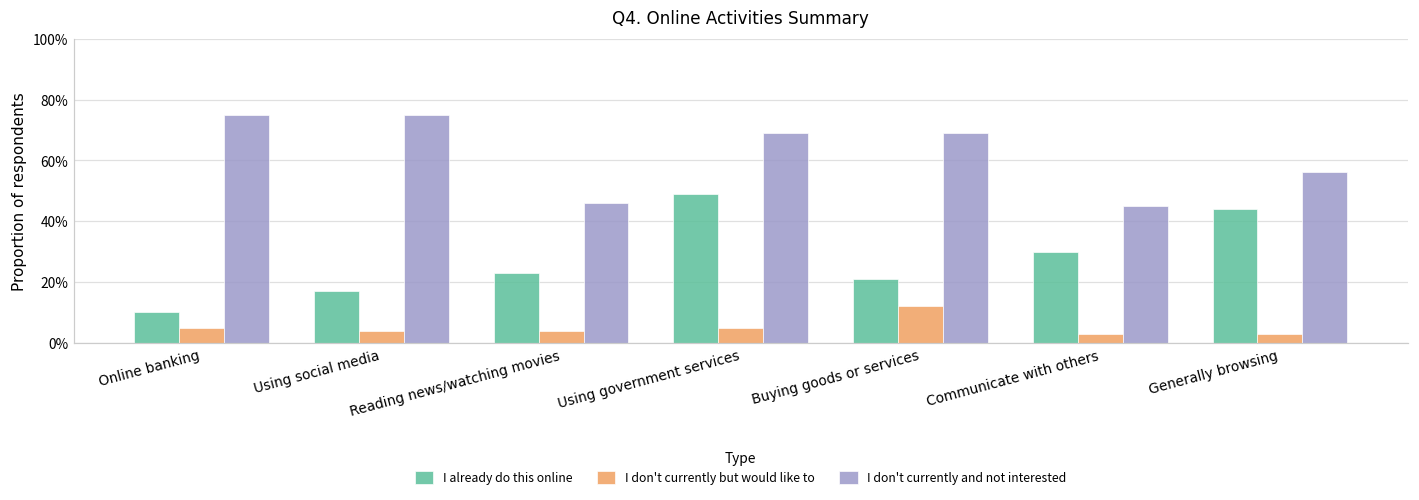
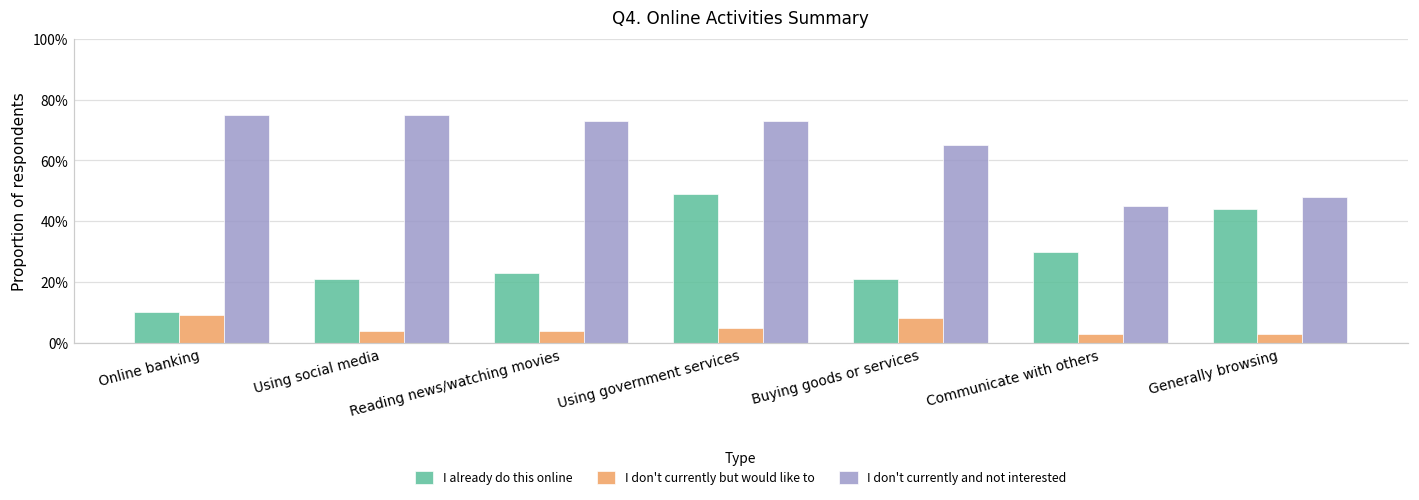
  {
    "I already do this online": {
      "Online banking": "10%",
-     "Using social media": "17%",
+     "Using social media": "21%",
      "Reading news/watching movies": "23%",
      "Using government services": "49%",
      "Buying goods or services": "21%",
      "Communicate with others": "30%",
      "Generally browsing": "44%"
    },
    "I don't currently but would like to": {
-     "Online banking": "5%",
+     "Online banking": "9%",
      "Using social media": "4%",
      "Reading news/watching movies": "4%",
      "Using government services": "5%",
-     "Buying goods or services": "12%",
+     "Buying goods or services": "8%",
      "Communicate with others": "3%",
      "Generally browsing": "3%"
    },
    "I don't currently and not interested": {
      "Online banking": "75%",
      "Using social media": "75%",
-     "Reading news/watching movies": "46%",
-     "Using government services": "69%",
-     "Buying goods or services": "69%",
+     "Reading news/watching movies": "73%",
+     "Using government services": "73%",
+     "Buying goods or services": "65%",
      "Communicate with others": "45%",
-     "Generally browsing": "56%"
+     "Generally browsing": "48%"
    }
  }
